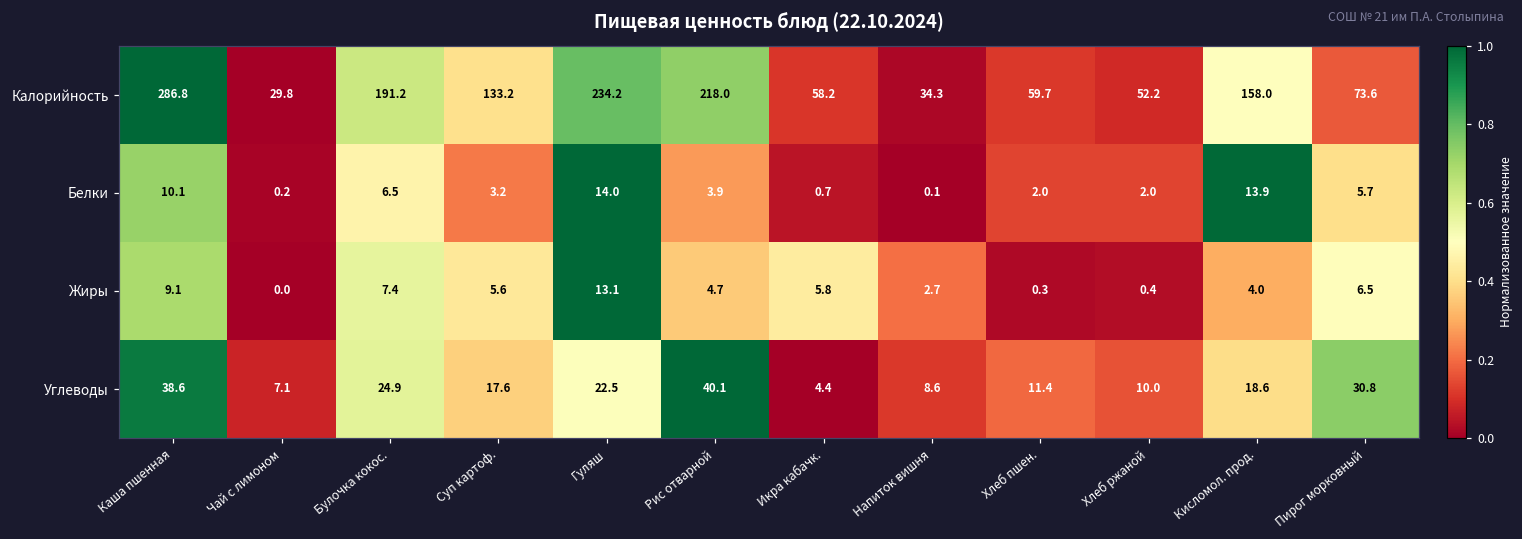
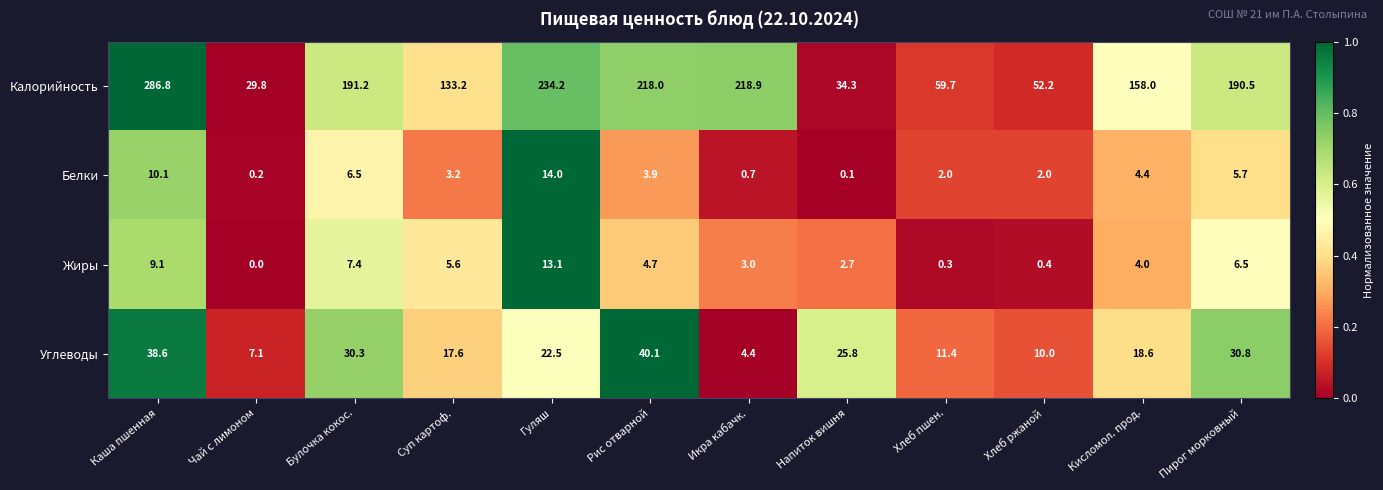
  {
    "Калорийность": {
      "Каша пшенная": 286.8,
      "Чай с лимоном": 29.8,
      "Булочка кокос.": 191.2,
      "Суп картоф.": 133.2,
      "Гуляш": 234.2,
      "Рис отварной": 218.0,
-     "Икра кабачк.": 58.2,
+     "Икра кабачк.": 218.9,
      "Напиток вишня": 34.3,
      "Хлеб пшен.": 59.7,
      "Хлеб ржаной": 52.2,
      "Кисломол. прод.": 158.0,
-     "Пирог морковный": 73.6
+     "Пирог морковный": 190.5
    },
    "Белки": {
      "Каша пшенная": 10.1,
      "Чай с лимоном": 0.2,
      "Булочка кокос.": 6.5,
      "Суп картоф.": 3.2,
      "Гуляш": 14.0,
      "Рис отварной": 3.9,
      "Икра кабачк.": 0.7,
      "Напиток вишня": 0.1,
      "Хлеб пшен.": 2.0,
      "Хлеб ржаной": 2.0,
-     "Кисломол. прод.": 13.9,
+     "Кисломол. прод.": 4.4,
      "Пирог морковный": 5.7
    },
    "Жиры": {
      "Каша пшенная": 9.1,
      "Чай с лимоном": 0.0,
      "Булочка кокос.": 7.4,
      "Суп картоф.": 5.6,
      "Гуляш": 13.1,
      "Рис отварной": 4.7,
-     "Икра кабачк.": 5.8,
+     "Икра кабачк.": 3.0,
      "Напиток вишня": 2.7,
      "Хлеб пшен.": 0.3,
      "Хлеб ржаной": 0.4,
      "Кисломол. прод.": 4.0,
      "Пирог морковный": 6.5
    },
    "Углеводы": {
      "Каша пшенная": 38.6,
      "Чай с лимоном": 7.1,
-     "Булочка кокос.": 24.9,
+     "Булочка кокос.": 30.3,
      "Суп картоф.": 17.6,
      "Гуляш": 22.5,
      "Рис отварной": 40.1,
      "Икра кабачк.": 4.4,
-     "Напиток вишня": 8.6,
+     "Напиток вишня": 25.8,
      "Хлеб пшен.": 11.4,
      "Хлеб ржаной": 10.0,
      "Кисломол. прод.": 18.6,
      "Пирог морковный": 30.8
    }
  }
